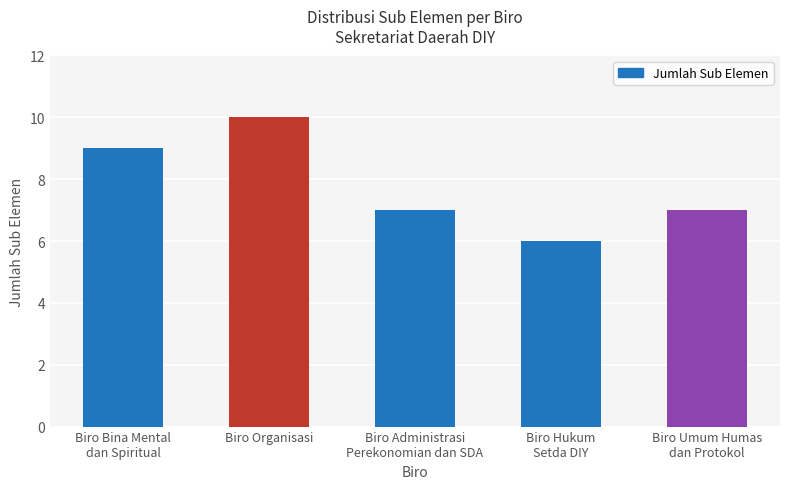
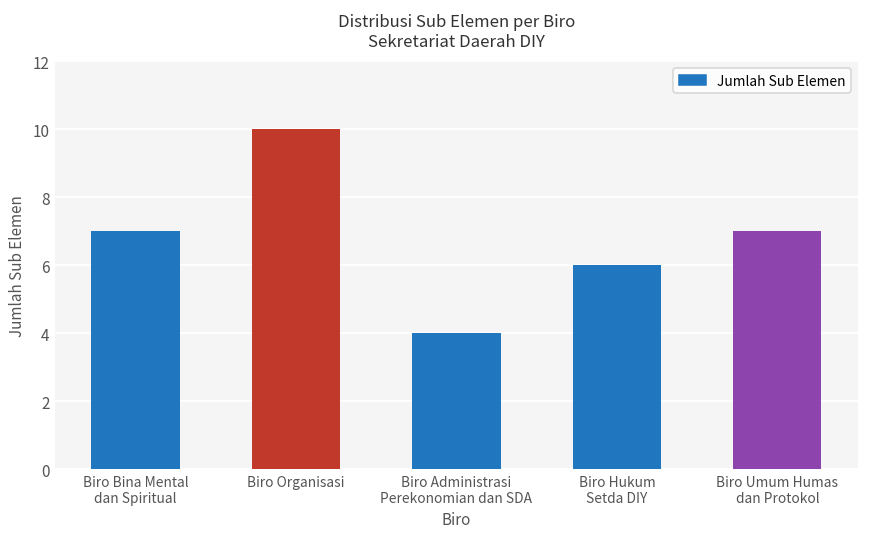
  {
-   "Biro Bina Mental dan Spiritual": 9,
+   "Biro Bina Mental dan Spiritual": 7,
    "Biro Organisasi": 10,
-   "Biro Administrasi Perekonomian dan SDA": 7,
+   "Biro Administrasi Perekonomian dan SDA": 4,
    "Biro Hukum Setda DIY": 6,
    "Biro Umum Humas dan Protokol": 7
  }
